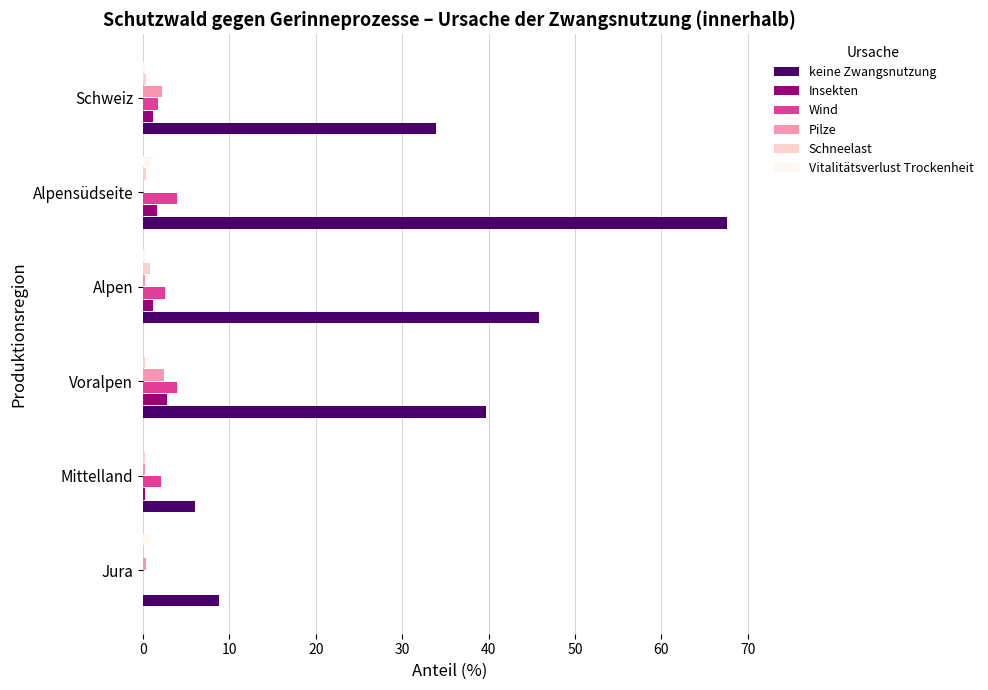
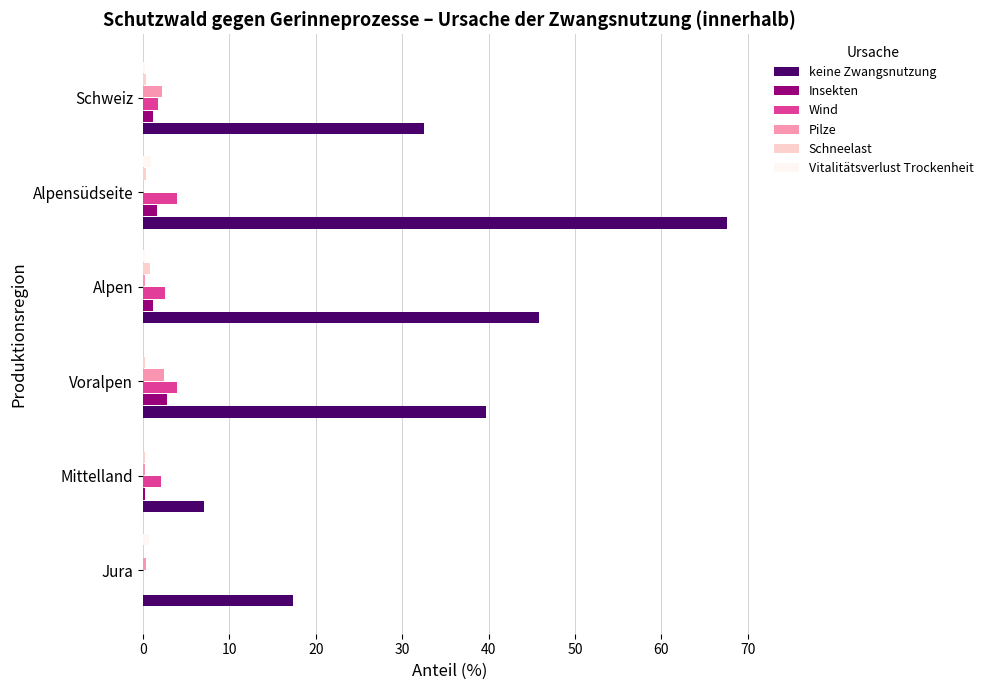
  {
    "keine Zwangsnutzung": {
-     "Schweiz": 34,
+     "Schweiz": 33,
      "Alpensüdseite": 68,
      "Alpen": 46,
      "Voralpen": 40,
-     "Mittelland": 6,
-     "Jura": 9
+     "Mittelland": 7,
+     "Jura": 17
    },
    "Insekten": {
      "Schweiz": 1,
      "Alpensüdseite": 2,
      "Alpen": 1,
      "Voralpen": 3,
      "Mittelland": 0,
      "Jura": 0
    },
    "Wind": {
      "Schweiz": 2,
      "Alpensüdseite": 4,
      "Alpen": 3,
      "Voralpen": 4,
      "Mittelland": 2,
      "Jura": 0
    },
    "Pilze": {
      "Schweiz": 2,
      "Alpensüdseite": 0,
      "Alpen": 0,
      "Voralpen": 2,
      "Jura": 0
    }
  }
